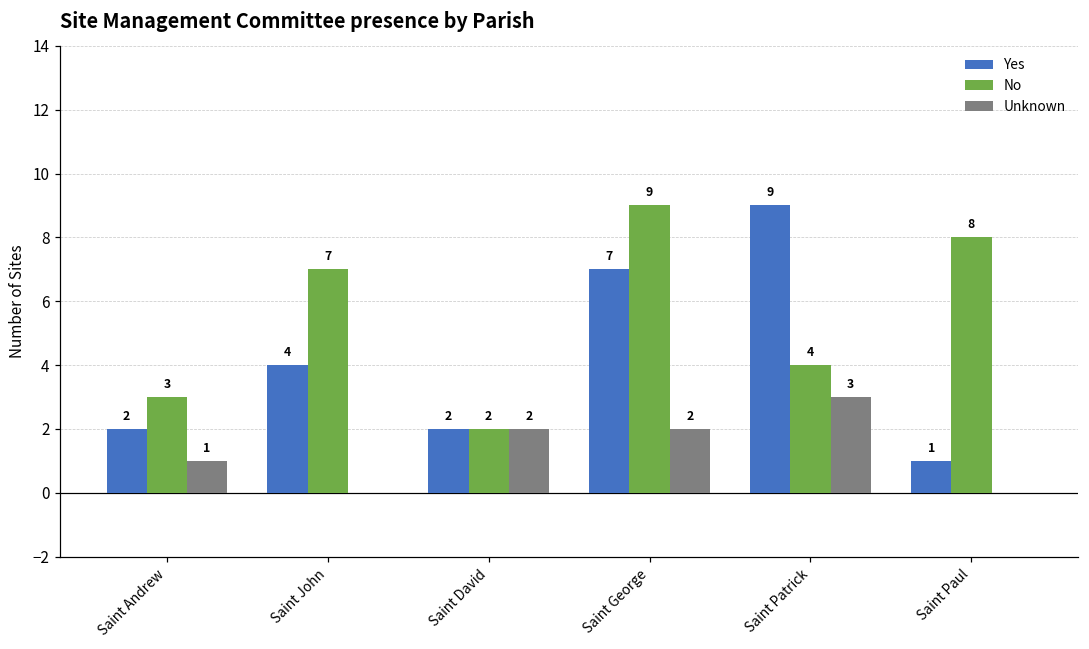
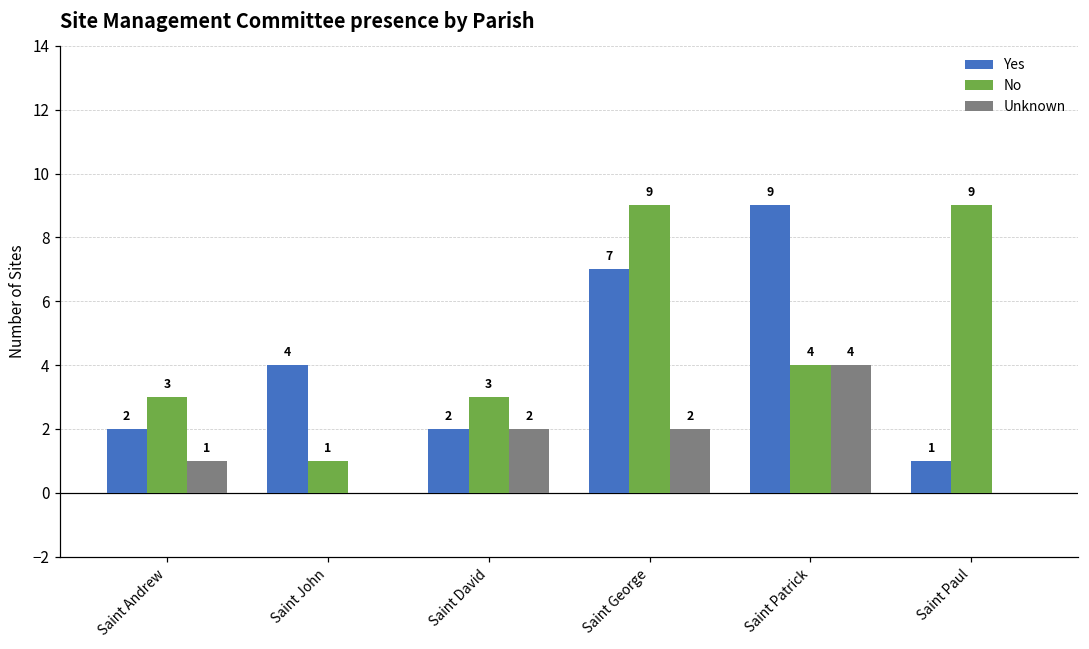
  {
    "Yes": {
      "Saint Andrew": 2,
      "Saint John": 4,
      "Saint David": 2,
      "Saint George": 7,
      "Saint Patrick": 9,
      "Saint Paul": 1
    },
    "No": {
      "Saint Andrew": 3,
-     "Saint John": 7,
-     "Saint David": 2,
+     "Saint John": 1,
+     "Saint David": 3,
      "Saint George": 9,
      "Saint Patrick": 4,
-     "Saint Paul": 8
+     "Saint Paul": 9
    },
    "Unknown": {
      "Saint Andrew": 1,
      "Saint David": 2,
      "Saint George": 2,
-     "Saint Patrick": 3
+     "Saint Patrick": 4
    }
  }
